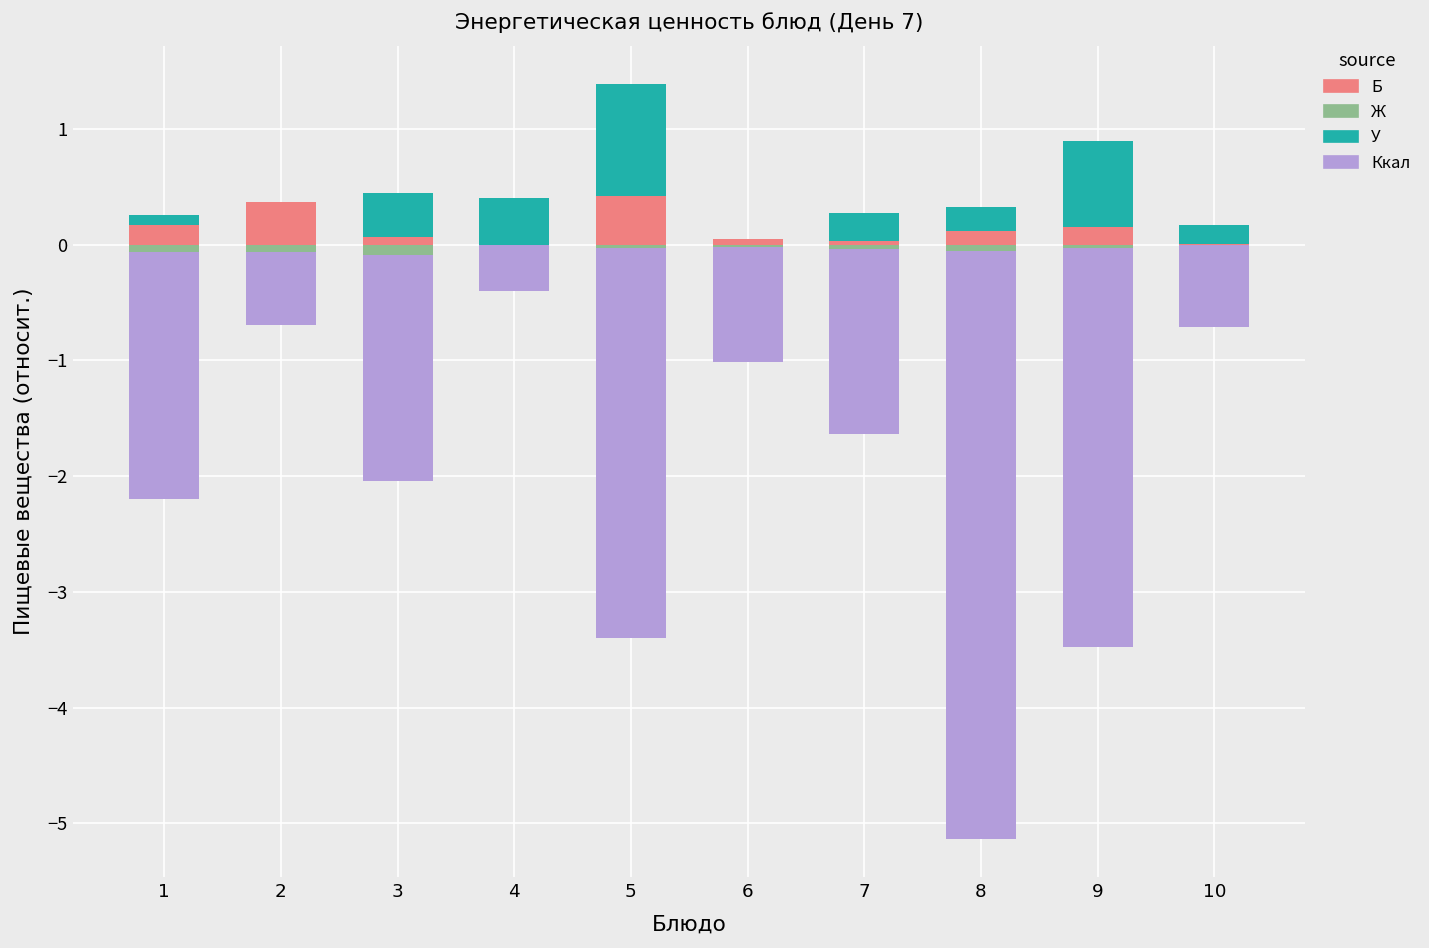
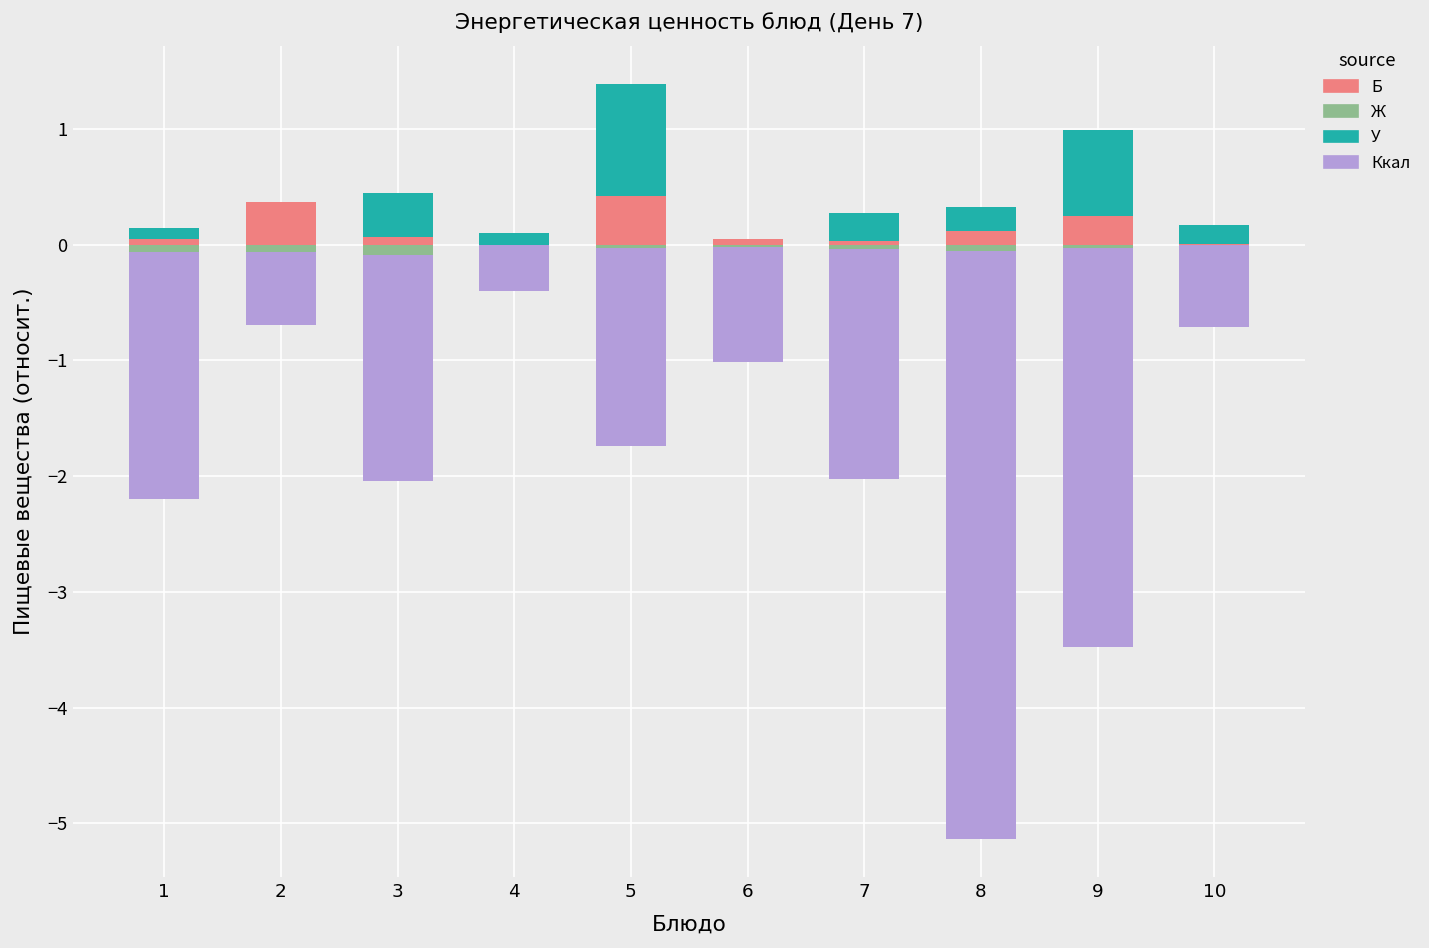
  {
    "Б": {
-     "1": 0.2,
+     "1": 0.1,
      "2": 0.4,
      "3": 0.1,
      "5": 0.4,
      "6": 0.1,
      "7": 0.0,
      "8": 0.1,
-     "9": 0.15
+     "9": 0.25
    },
    "Ж": {
      "1": -0.1,
      "2": -0.1,
      "3": -0.1,
      "4": 0.0,
      "5": 0.0,
      "7": 0.0,
      "8": -0.1,
      "9": 0.0
    },
    "У": {
      "1": 0.1,
      "3": 0.4,
-     "4": 0.4,
+     "4": 0.1,
      "5": 1.0,
      "6": 0.0,
      "7": 0.2,
      "8": 0.2,
      "9": 0.7,
      "10": 0.2
    },
    "Ккал": {
      "1": -2.1,
      "2": -0.6,
      "3": -2.0,
      "4": -0.4,
-     "5": -3.4,
+     "5": -1.7,
      "6": -1.0,
-     "7": -1.6,
+     "7": -2.0,
      "8": -5.1,
      "9": -3.4,
      "10": -0.7
    }
  }
